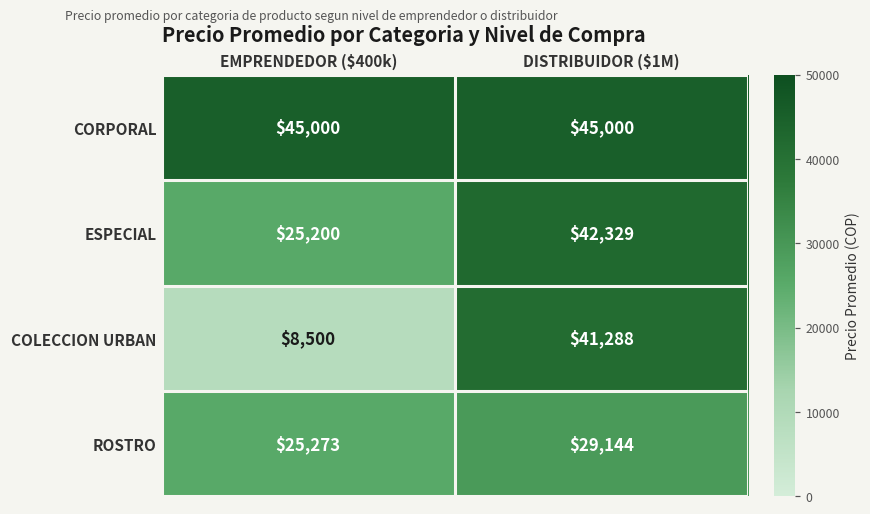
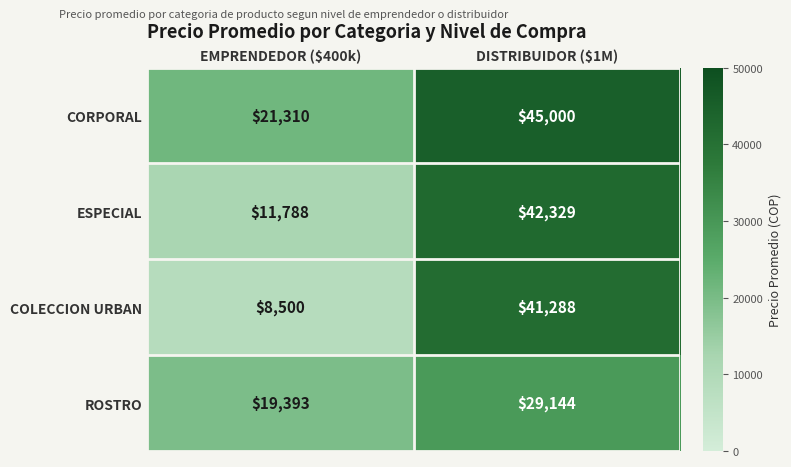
  {
    "CORPORAL": {
-     "EMPRENDEDOR ($400k)": "$45,000",
+     "EMPRENDEDOR ($400k)": "$21,310",
      "DISTRIBUIDOR ($1M)": "$45,000"
    },
    "ESPECIAL": {
-     "EMPRENDEDOR ($400k)": "$25,200",
+     "EMPRENDEDOR ($400k)": "$11,788",
      "DISTRIBUIDOR ($1M)": "$42,329"
    },
    "COLECCION URBAN": {
      "EMPRENDEDOR ($400k)": "$8,500",
      "DISTRIBUIDOR ($1M)": "$41,288"
    },
    "ROSTRO": {
-     "EMPRENDEDOR ($400k)": "$25,273",
+     "EMPRENDEDOR ($400k)": "$19,393",
      "DISTRIBUIDOR ($1M)": "$29,144"
    }
  }
